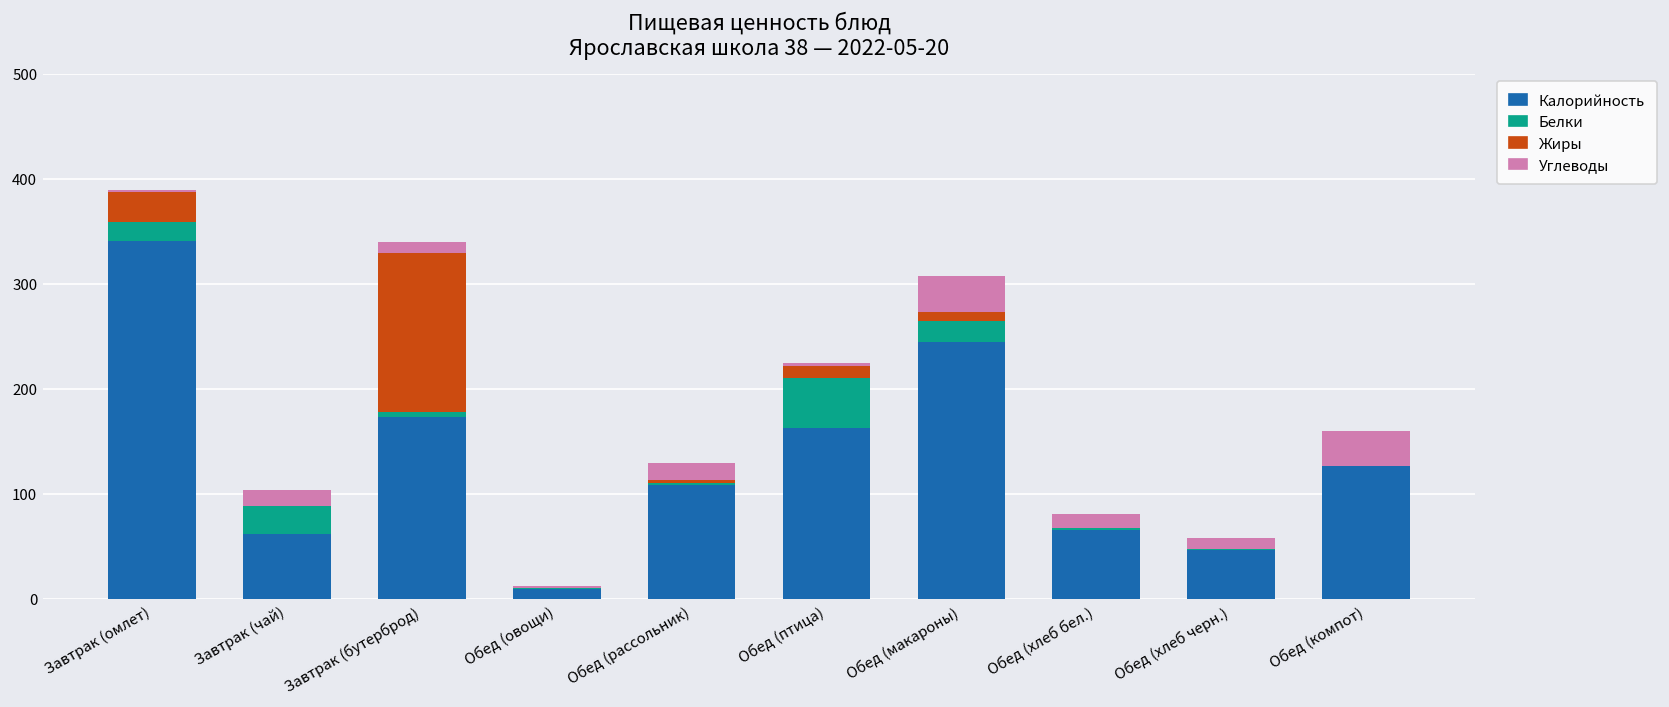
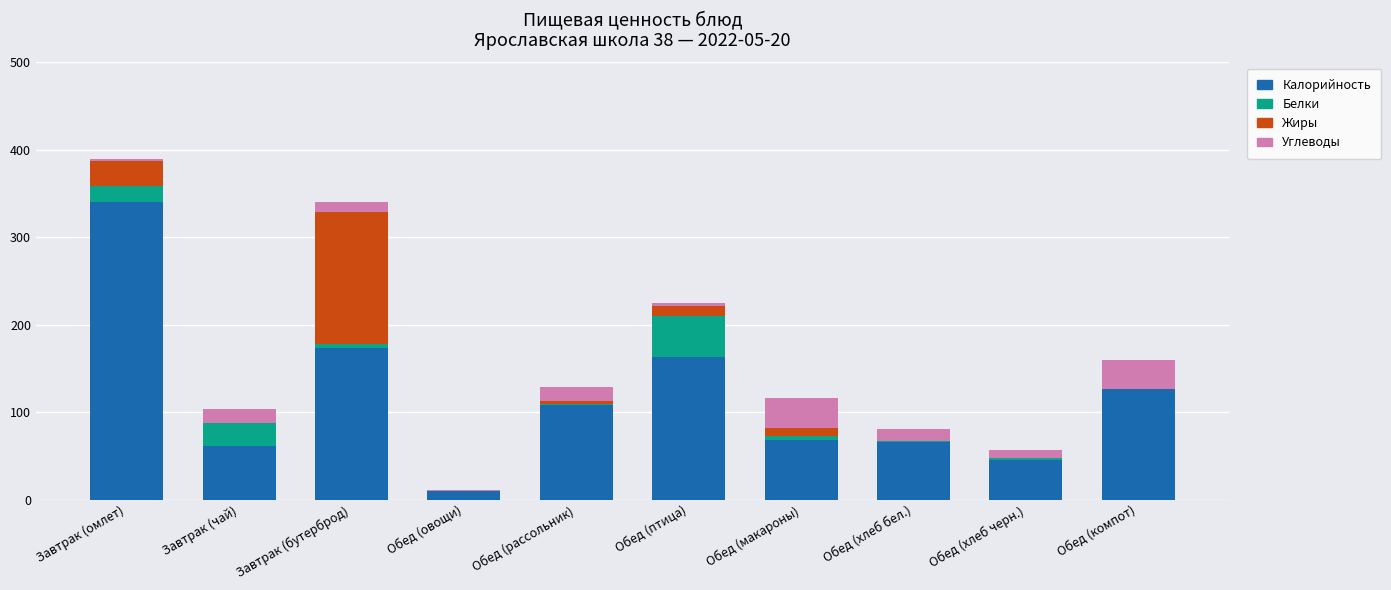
  {
    "Калорийность": {
      "Завтрак (омлет)": 340,
      "Завтрак (чай)": 60,
      "Завтрак (бутерброд)": 170,
      "Обед (овощи)": 10,
      "Обед (рассольник)": 110,
      "Обед (птица)": 160,
-     "Обед (макароны)": 240,
+     "Обед (макароны)": 70,
      "Обед (хлеб бел.)": 70,
      "Обед (хлеб черн.)": 50,
      "Обед (компот)": 130
    },
    "Белки": {
      "Завтрак (омлет)": 20,
      "Завтрак (чай)": 30,
      "Завтрак (бутерброд)": 10,
      "Обед (птица)": 50,
-     "Обед (макароны)": 20
+     "Обед (макароны)": 10
    },
    "Жиры": {
      "Завтрак (омлет)": 30,
      "Завтрак (чай)": 0,
      "Завтрак (бутерброд)": 150,
      "Обед (рассольник)": 0,
      "Обед (птица)": 10,
      "Обед (макароны)": 10,
      "Обед (хлеб бел.)": 0,
      "Обед (компот)": 0
    },
    "Углеводы": {
      "Завтрак (чай)": 20,
      "Завтрак (бутерброд)": 10,
      "Обед (рассольник)": 20,
      "Обед (макароны)": 30,
      "Обед (хлеб бел.)": 10,
      "Обед (хлеб черн.)": 10,
      "Обед (компот)": 30
    }
  }
